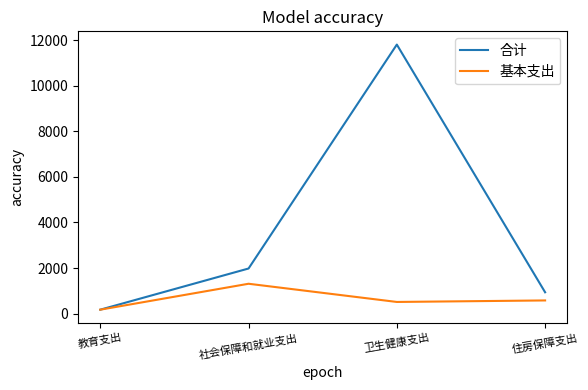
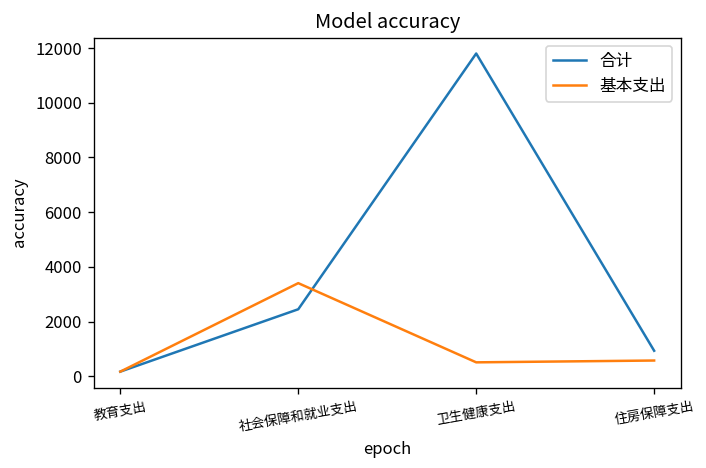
  {
    "合计": {
-     "社会保障和就业支出": 2000,
+     "社会保障和就业支出": 2500,
      "卫生健康支出": 11800,
      "住房保障支出": 900
    },
    "基本支出": {
-     "社会保障和就业支出": 1300,
+     "社会保障和就业支出": 3400,
      "卫生健康支出": 500,
      "住房保障支出": 600
    }
  }
